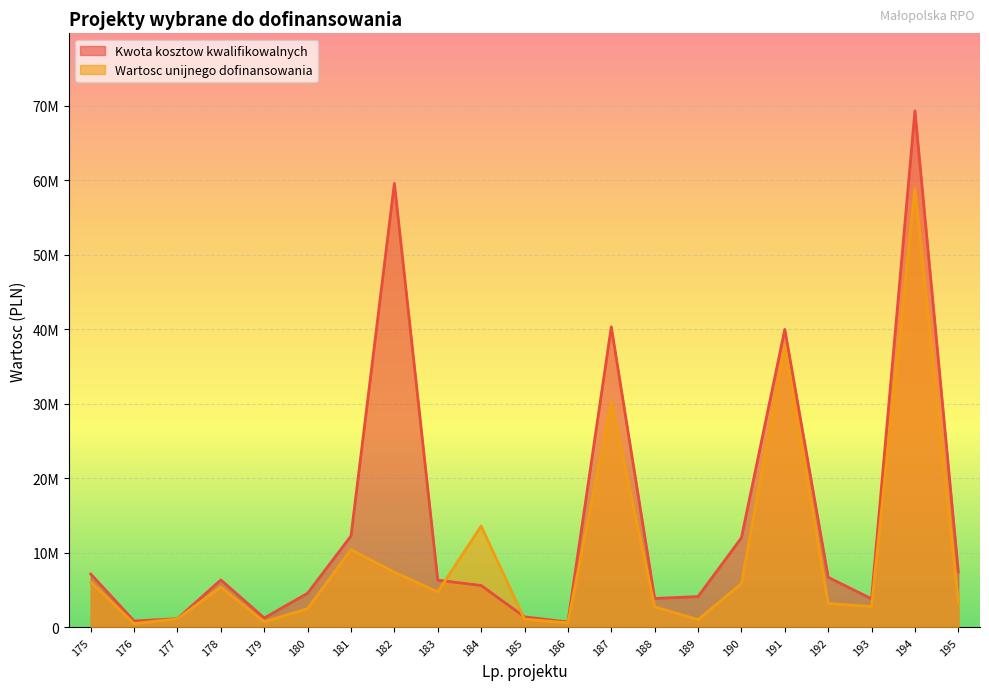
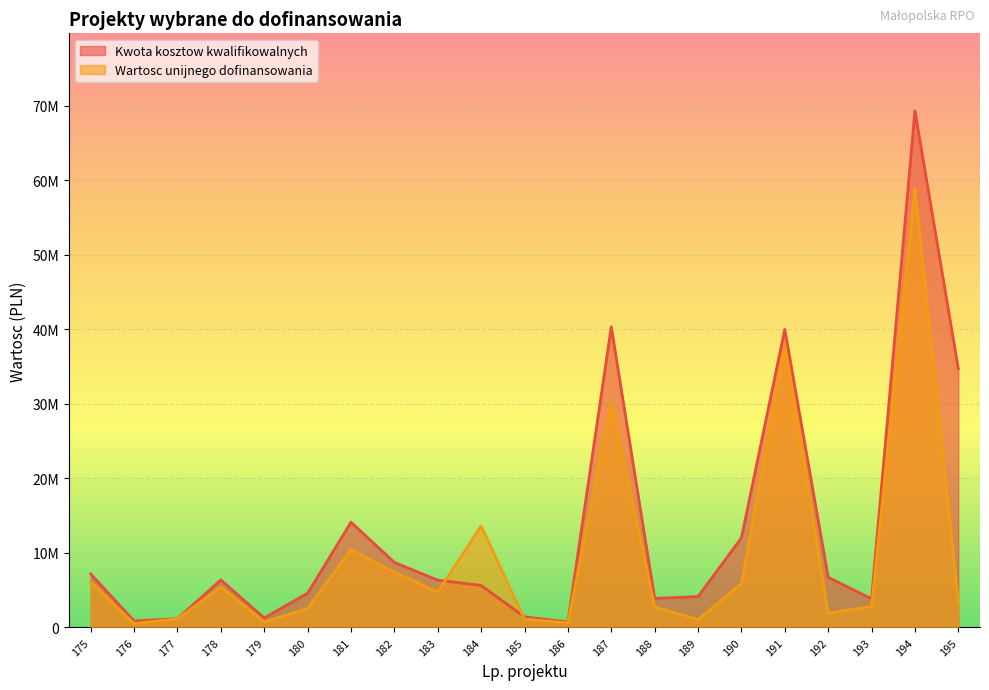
  {
    "Kwota kosztow kwalifikowalnych": {
      "175": 7000000,
      "176": 1000000,
      "178": 6000000,
      "179": 1000000,
      "180": 5000000,
-     "181": 12000000,
-     "182": 60000000,
+     "181": 14000000,
+     "182": 9000000,
      "183": 6000000,
      "184": 6000000,
      "187": 40000000,
      "188": 4000000,
      "189": 4000000,
      "190": 12000000,
      "191": 40000000,
      "192": 7000000,
      "193": 4000000,
      "194": 69000000,
-     "195": 7000000
+     "195": 35000000
    },
    "Wartosc unijnego dofinansowania": {
      "175": 6000000,
      "176": 1000000,
      "178": 5000000,
      "179": 1000000,
      "180": 3000000,
      "181": 10000000,
      "182": 7000000,
      "183": 5000000,
      "184": 14000000,
      "187": 30000000,
      "188": 3000000,
      "189": 1000000,
      "190": 6000000,
      "191": 38000000,
-     "192": 3000000,
+     "192": 2000000,
      "193": 3000000,
      "194": 59000000,
      "195": 3000000
    }
  }
